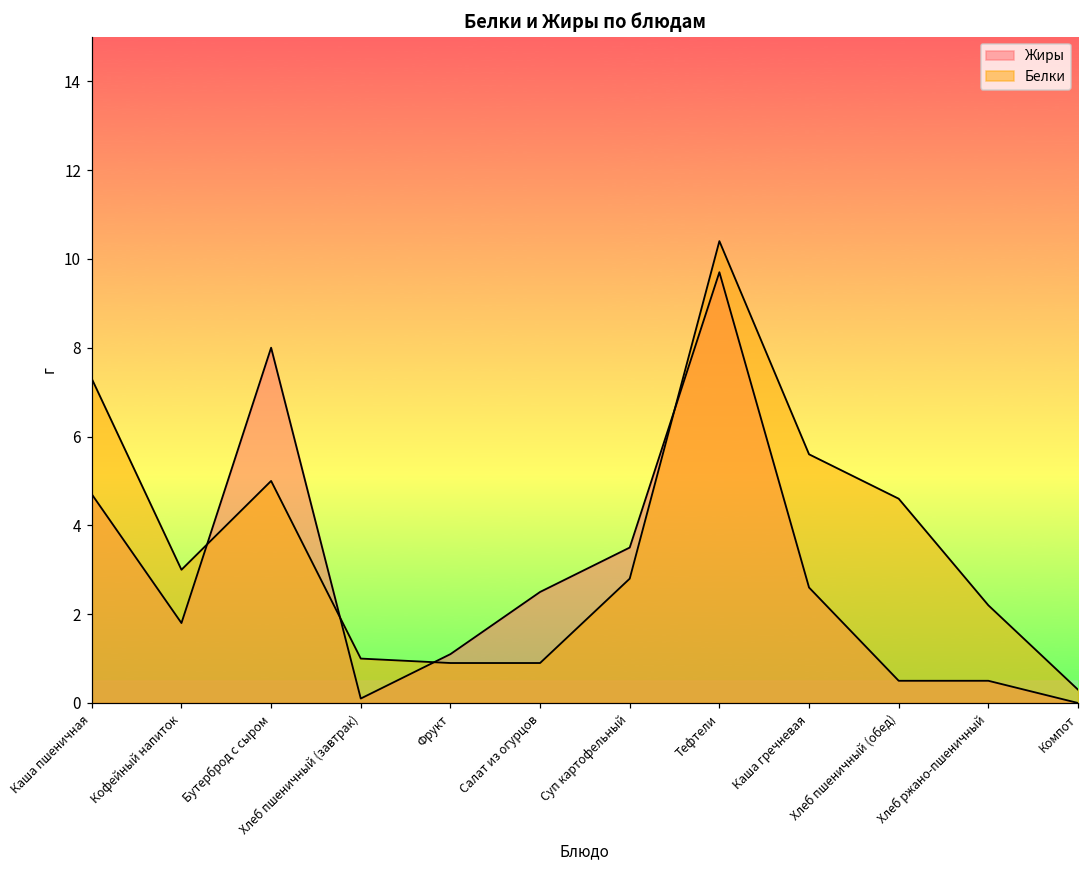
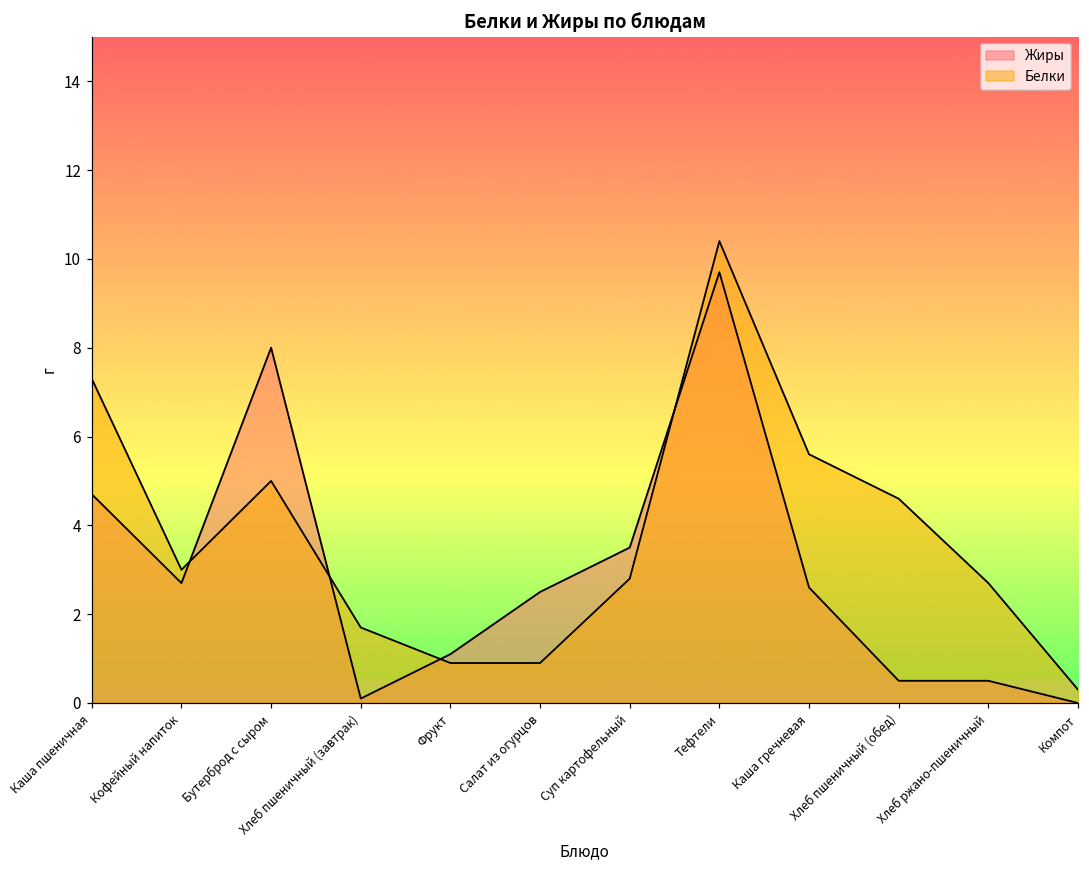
  {
    "Жиры": {
      "Каша пшеничная": 4.7,
-     "Кофейный напиток": 1.8,
+     "Кофейный напиток": 2.7,
      "Бутерброд с сыром": 8.0,
      "Фрукт": 1.1,
      "Салат из огурцов": 2.5,
      "Суп картофельный": 3.5,
      "Тефтели": 9.7,
      "Каша гречневая": 2.6
    },
    "Белки": {
      "Каша пшеничная": 7.3,
      "Кофейный напиток": 3.0,
      "Бутерброд с сыром": 5.0,
-     "Хлеб пшеничный (завтрак)": 1.0,
+     "Хлеб пшеничный (завтрак)": 1.7,
      "Фрукт": 0.9,
      "Салат из огурцов": 0.9,
      "Суп картофельный": 2.8,
      "Тефтели": 10.4,
      "Каша гречневая": 5.6,
      "Хлеб пшеничный (обед)": 4.6,
-     "Хлеб ржано-пшеничный": 2.2
+     "Хлеб ржано-пшеничный": 2.7
    }
  }
